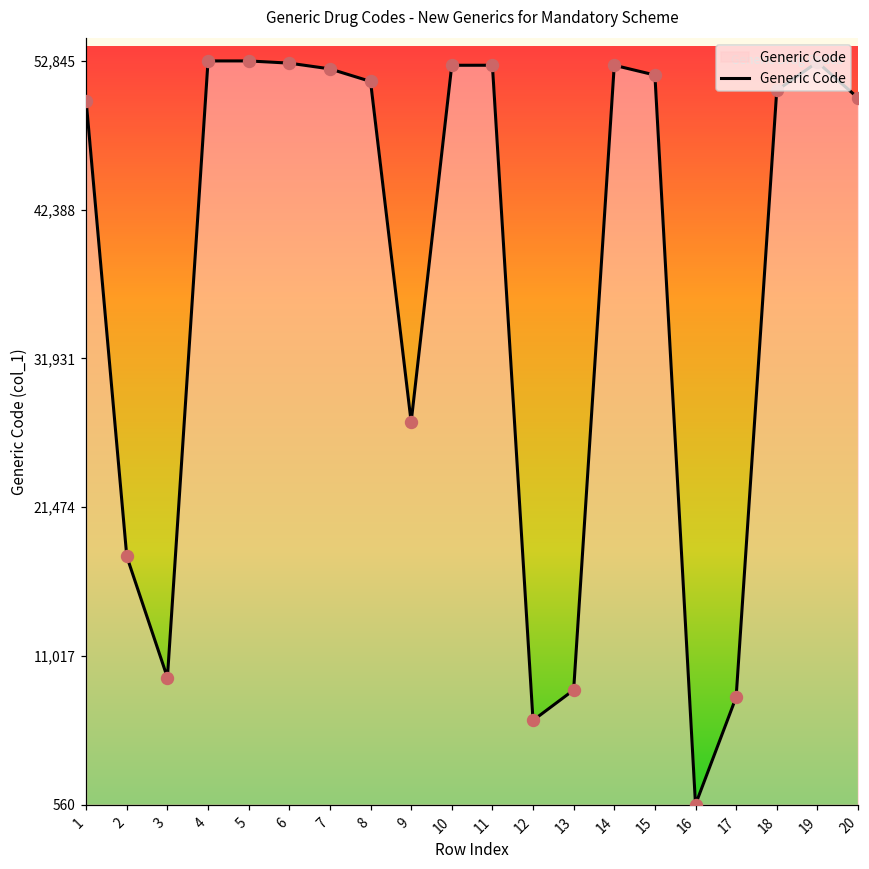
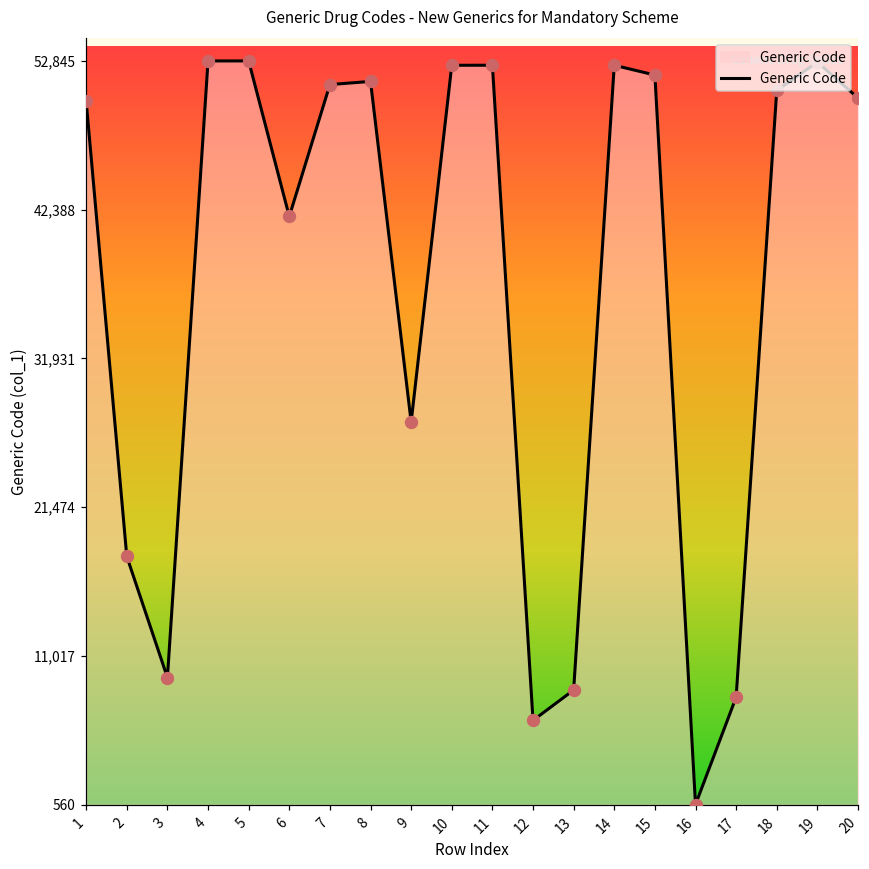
  {
    "1": "50,000",
    "2": "18,000",
    "3": "9,500",
    "4": "52,800",
    "5": "52,800",
-   "6": "52,700",
-   "7": "52,300",
+   "6": "41,900",
+   "7": "51,200",
    "8": "51,400",
    "9": "27,500",
    "10": "52,500",
    "11": "52,500",
    "12": "6,500",
    "13": "8,600",
    "14": "52,500",
    "15": "51,900",
    "16": "600",
    "17": "8,100",
    "20": "50,200"
  }
